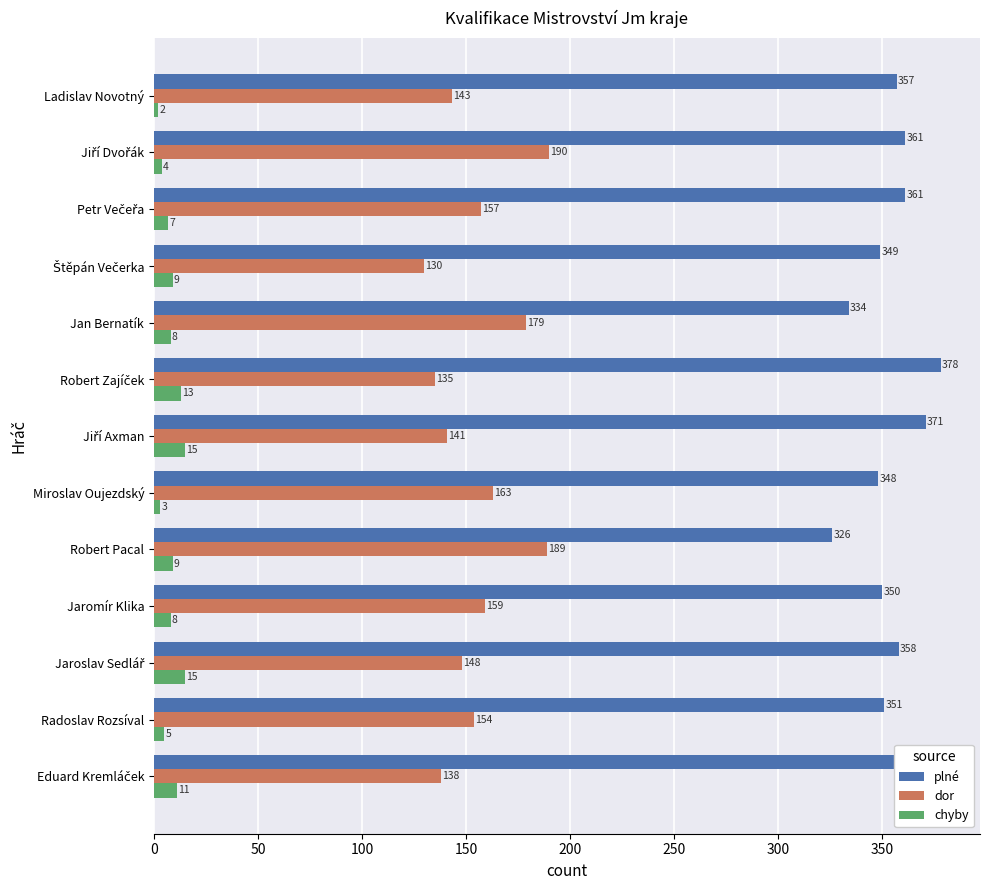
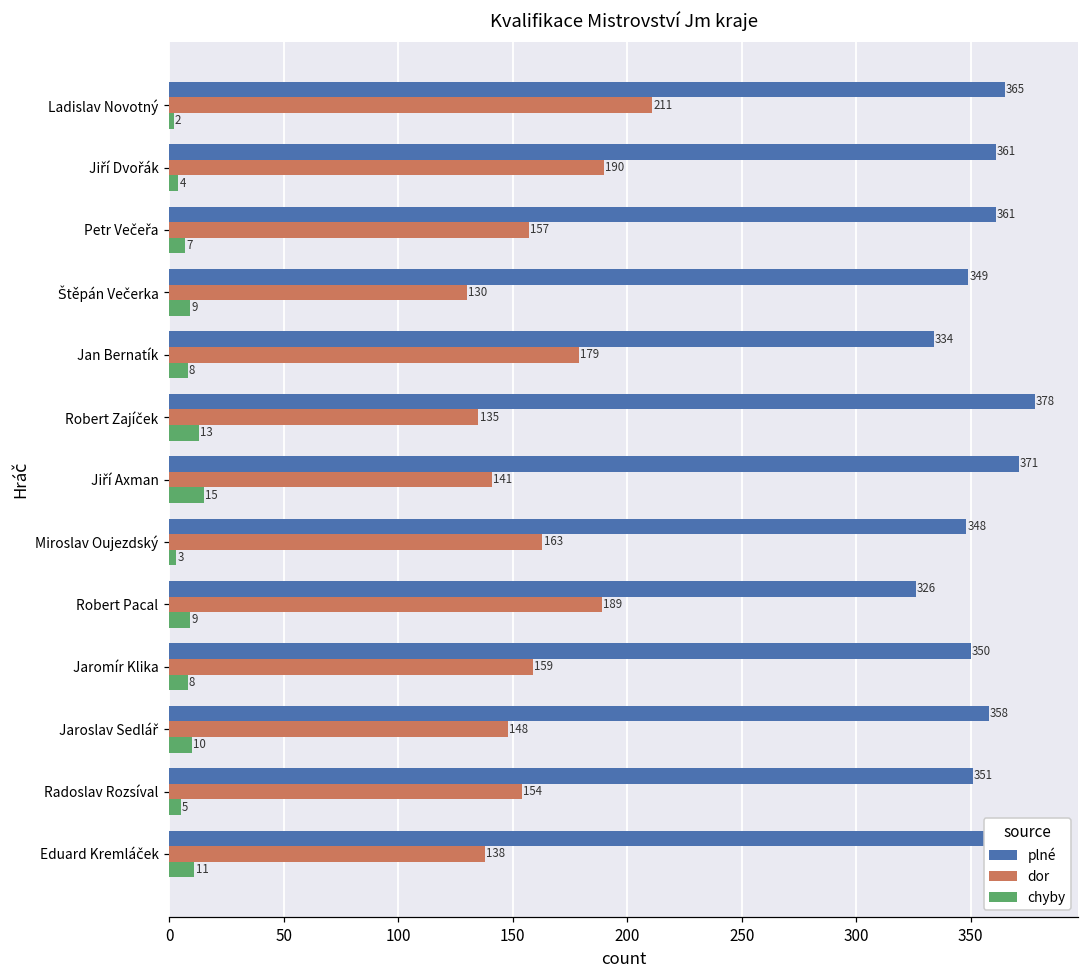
  {
    "plné": {
-     "Ladislav Novotný": 357,
+     "Ladislav Novotný": 365,
      "Jiří Dvořák": 361,
      "Petr Večeřa": 361,
      "Štěpán Večerka": 349,
      "Jan Bernatík": 334,
      "Robert Zajíček": 378,
      "Jiří Axman": 371,
      "Miroslav Oujezdský": 348,
      "Robert Pacal": 326,
      "Jaromír Klika": 350,
      "Jaroslav Sedlář": 358,
      "Radoslav Rozsíval": 351
    },
    "dor": {
-     "Ladislav Novotný": 143,
+     "Ladislav Novotný": 211,
      "Jiří Dvořák": 190,
      "Petr Večeřa": 157,
      "Štěpán Večerka": 130,
      "Jan Bernatík": 179,
      "Robert Zajíček": 135,
      "Jiří Axman": 141,
      "Miroslav Oujezdský": 163,
      "Robert Pacal": 189,
      "Jaromír Klika": 159,
      "Jaroslav Sedlář": 148,
      "Radoslav Rozsíval": 154,
      "Eduard Kremláček": 138
    },
    "chyby": {
      "Ladislav Novotný": 2,
      "Jiří Dvořák": 4,
      "Petr Večeřa": 7,
      "Štěpán Večerka": 9,
      "Jan Bernatík": 8,
      "Robert Zajíček": 13,
      "Jiří Axman": 15,
      "Miroslav Oujezdský": 3,
      "Robert Pacal": 9,
      "Jaromír Klika": 8,
-     "Jaroslav Sedlář": 15,
+     "Jaroslav Sedlář": 10,
      "Radoslav Rozsíval": 5,
      "Eduard Kremláček": 11
    }
  }
